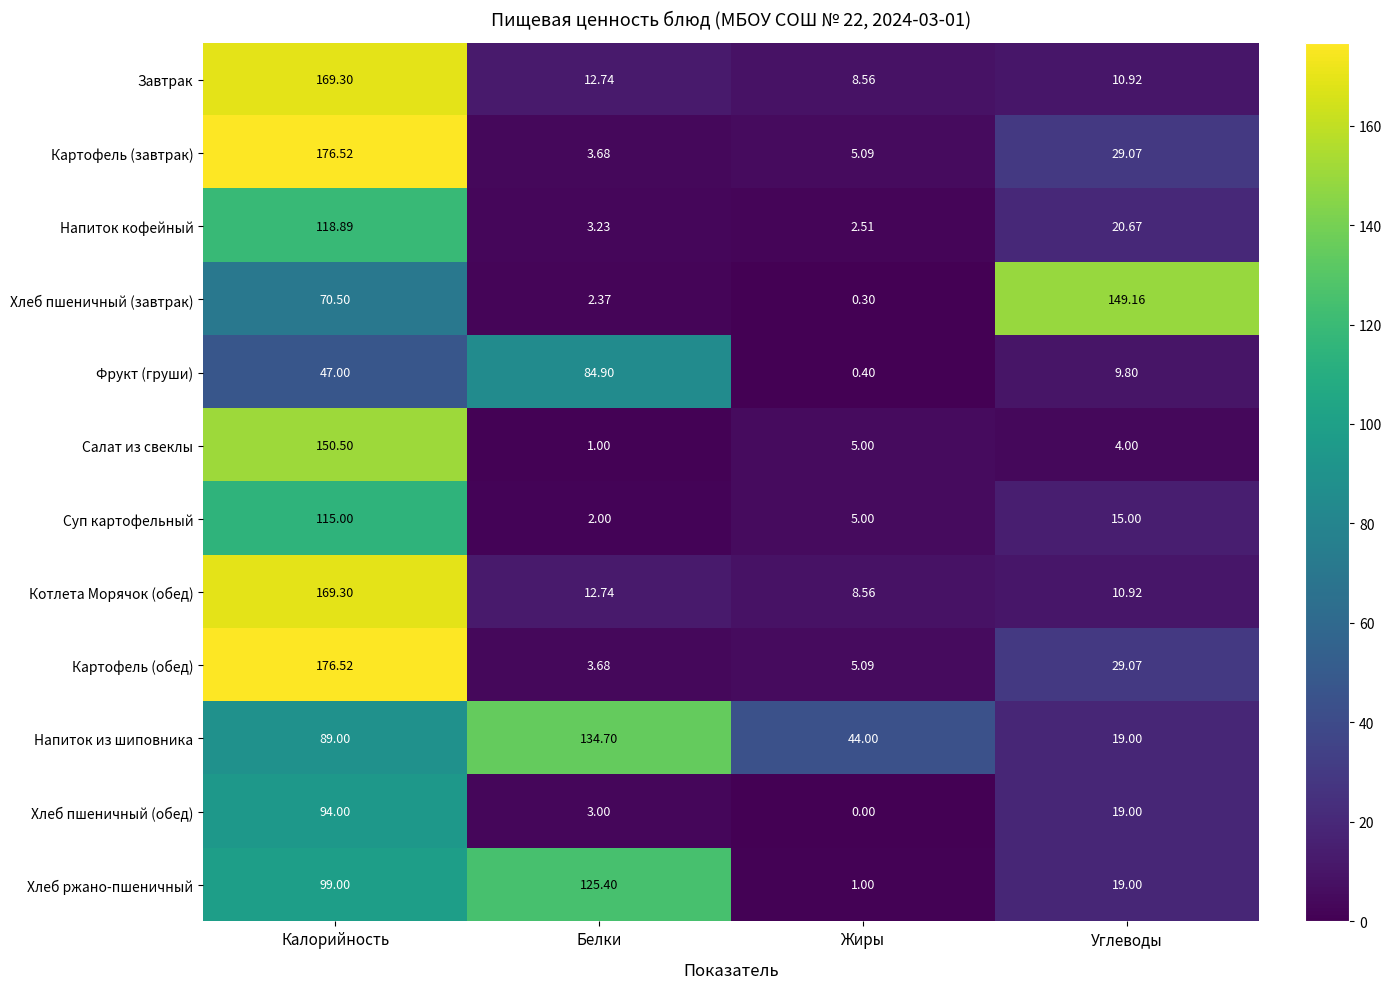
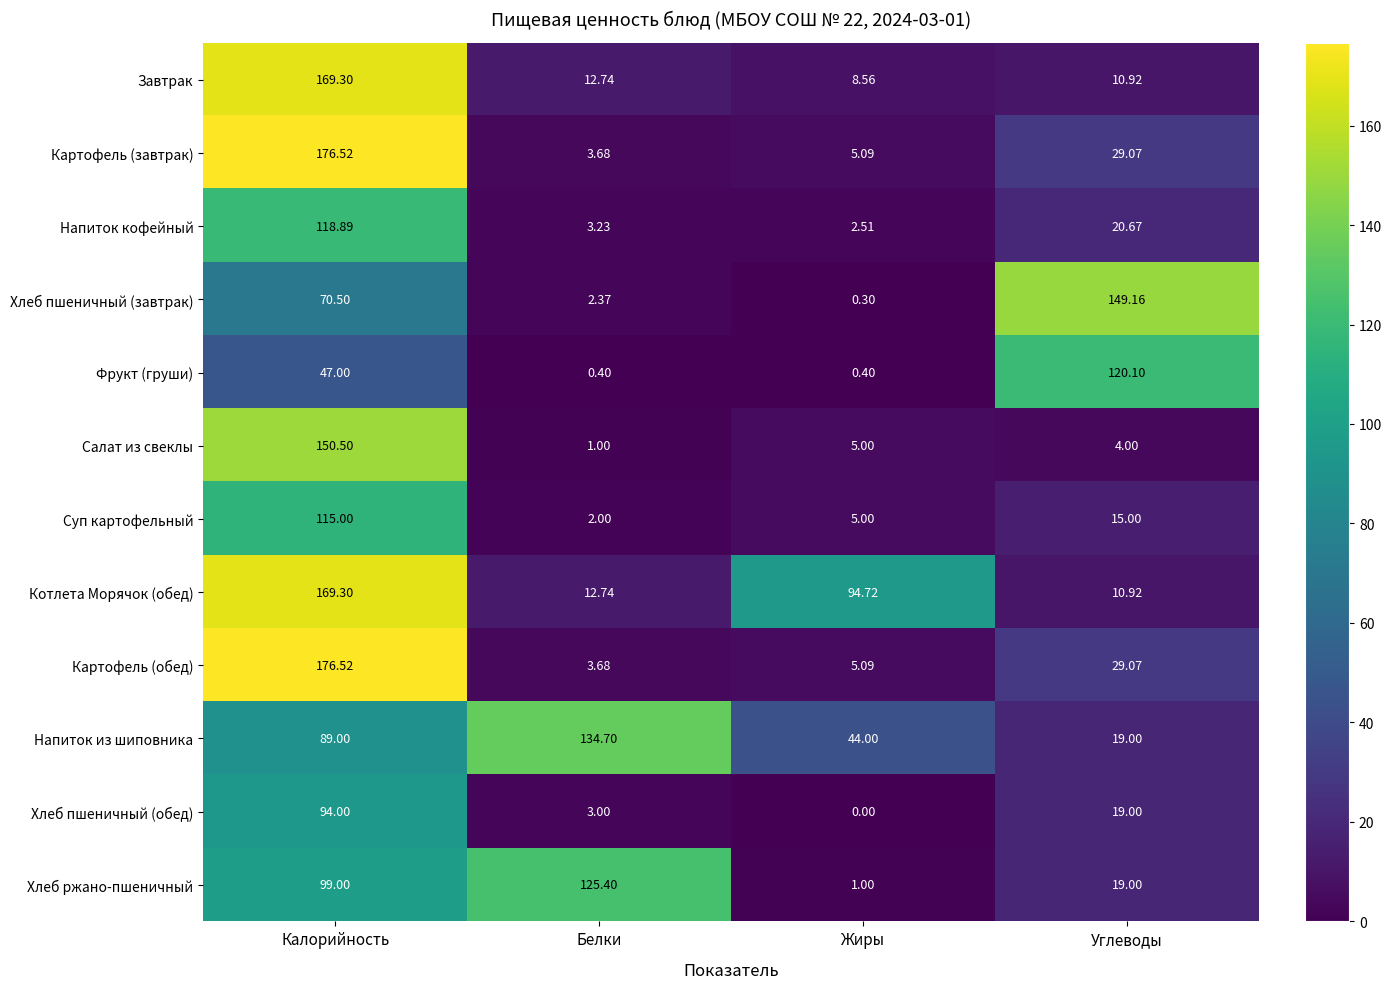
  {
    "Завтрак": {
      "Калорийность": 169.30,
      "Белки": 12.74,
      "Жиры": 8.56,
      "Углеводы": 10.92
    },
    "Картофель (завтрак)": {
      "Калорийность": 176.52,
      "Белки": 3.68,
      "Жиры": 5.09,
      "Углеводы": 29.07
    },
    "Напиток кофейный": {
      "Калорийность": 118.89,
      "Белки": 3.23,
      "Жиры": 2.51,
      "Углеводы": 20.67
    },
    "Хлеб пшеничный (завтрак)": {
      "Калорийность": 70.50,
      "Белки": 2.37,
      "Жиры": 0.30,
      "Углеводы": 149.16
    },
    "Фрукт (груши)": {
      "Калорийность": 47.00,
-     "Белки": 84.90,
+     "Белки": 0.40,
      "Жиры": 0.40,
-     "Углеводы": 9.80
+     "Углеводы": 120.10
    },
    "Салат из свеклы": {
      "Калорийность": 150.50,
      "Белки": 1.00,
      "Жиры": 5.00,
      "Углеводы": 4.00
    },
    "Суп картофельный": {
      "Калорийность": 115.00,
      "Белки": 2.00,
      "Жиры": 5.00,
      "Углеводы": 15.00
    },
    "Котлета Морячок (обед)": {
      "Калорийность": 169.30,
      "Белки": 12.74,
-     "Жиры": 8.56,
+     "Жиры": 94.72,
      "Углеводы": 10.92
    },
    "Картофель (обед)": {
      "Калорийность": 176.52,
      "Белки": 3.68,
      "Жиры": 5.09,
      "Углеводы": 29.07
    },
    "Напиток из шиповника": {
      "Калорийность": 89.00,
      "Белки": 134.70,
      "Жиры": 44.00,
      "Углеводы": 19.00
    },
    "Хлеб пшеничный (обед)": {
      "Калорийность": 94.00,
      "Белки": 3.00,
      "Жиры": 0.00,
      "Углеводы": 19.00
    },
    "Хлеб ржано-пшеничный": {
      "Калорийность": 99.00,
      "Белки": 125.40,
      "Жиры": 1.00,
      "Углеводы": 19.00
    }
  }
